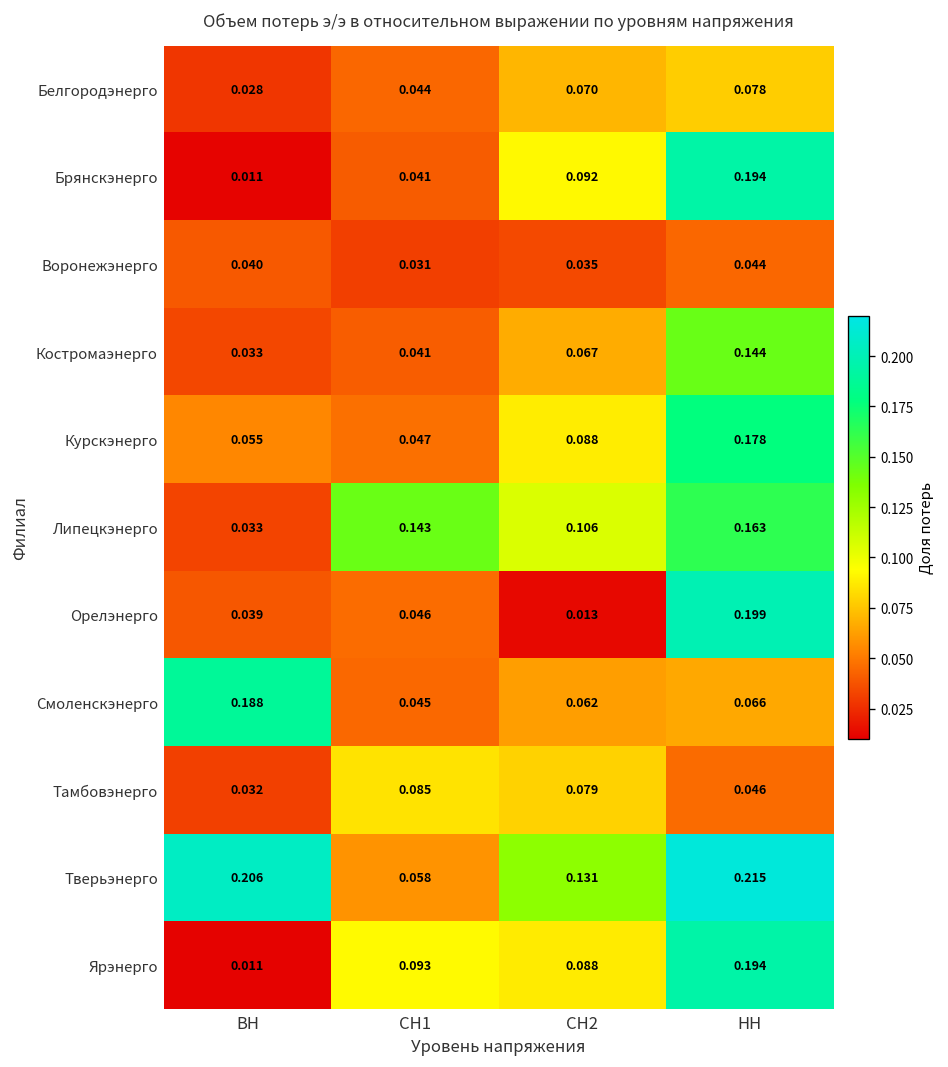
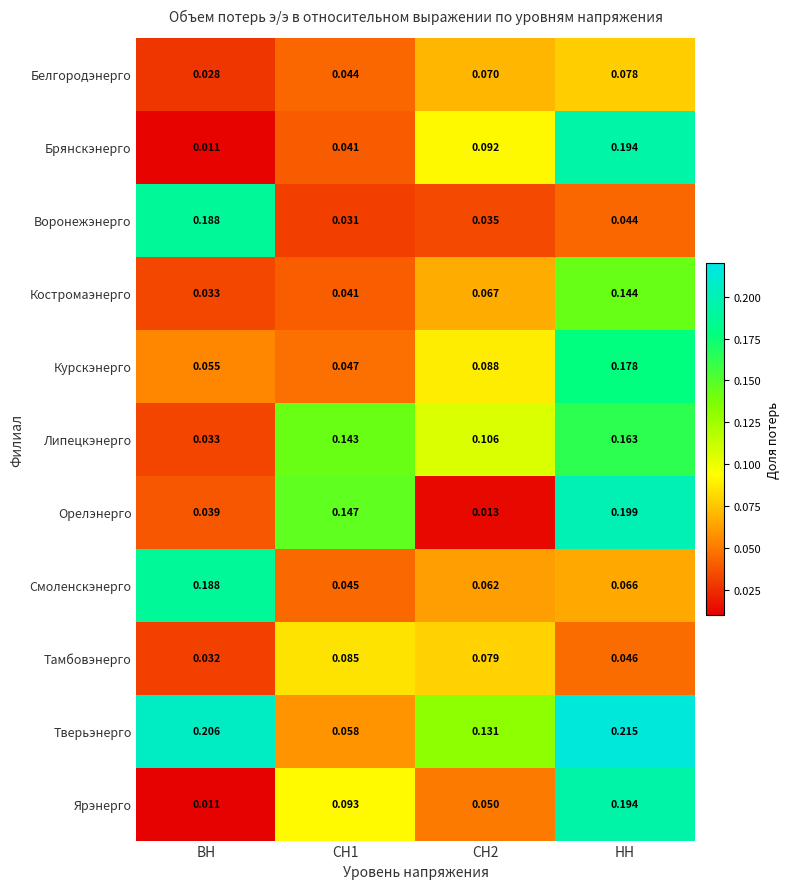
  {
    "Белгородэнерго": {
      "ВН": 0.028,
      "СН1": 0.044,
      "СН2": 0.070,
      "НН": 0.078
    },
    "Брянскэнерго": {
      "ВН": 0.011,
      "СН1": 0.041,
      "СН2": 0.092,
      "НН": 0.194
    },
    "Воронежэнерго": {
-     "ВН": 0.040,
+     "ВН": 0.188,
      "СН1": 0.031,
      "СН2": 0.035,
      "НН": 0.044
    },
    "Костромаэнерго": {
      "ВН": 0.033,
      "СН1": 0.041,
      "СН2": 0.067,
      "НН": 0.144
    },
    "Курскэнерго": {
      "ВН": 0.055,
      "СН1": 0.047,
      "СН2": 0.088,
      "НН": 0.178
    },
    "Липецкэнерго": {
      "ВН": 0.033,
      "СН1": 0.143,
      "СН2": 0.106,
      "НН": 0.163
    },
    "Орелэнерго": {
      "ВН": 0.039,
-     "СН1": 0.046,
+     "СН1": 0.147,
      "СН2": 0.013,
      "НН": 0.199
    },
    "Смоленскэнерго": {
      "ВН": 0.188,
      "СН1": 0.045,
      "СН2": 0.062,
      "НН": 0.066
    },
    "Тамбовэнерго": {
      "ВН": 0.032,
      "СН1": 0.085,
      "СН2": 0.079,
      "НН": 0.046
    },
    "Тверьэнерго": {
      "ВН": 0.206,
      "СН1": 0.058,
      "СН2": 0.131,
      "НН": 0.215
    },
    "Ярэнерго": {
      "ВН": 0.011,
      "СН1": 0.093,
-     "СН2": 0.088,
+     "СН2": 0.050,
      "НН": 0.194
    }
  }
